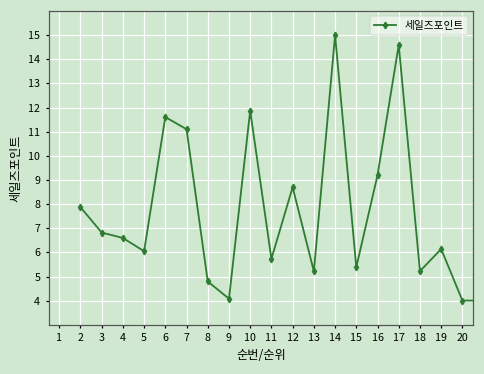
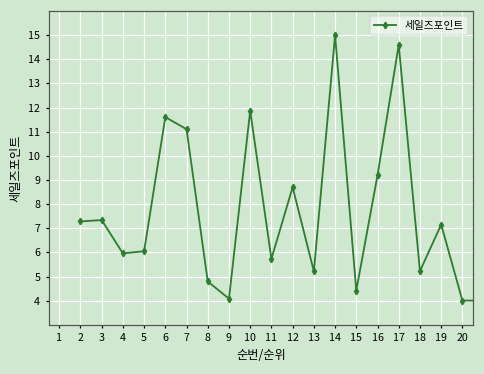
  {
-   "2": 7.9,
-   "3": 6.8,
-   "4": 6.6,
+   "2": 7.3,
+   "3": 7.3,
+   "4": 6.0,
    "5": 6.0,
    "6": 11.6,
    "7": 11.1,
    "8": 4.8,
    "9": 4.1,
    "10": 11.9,
    "11": 5.7,
    "12": 8.7,
    "13": 5.2,
    "14": 15.0,
-   "15": 5.4,
+   "15": 4.4,
    "16": 9.2,
    "17": 14.6,
    "18": 5.2,
-   "19": 6.1
+   "19": 7.2
  }
